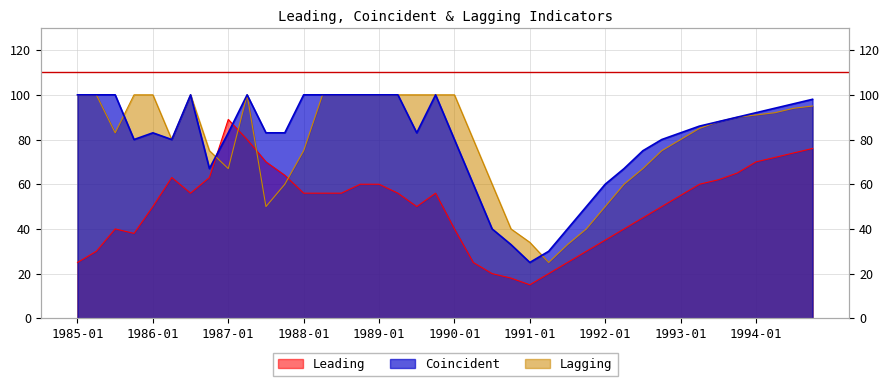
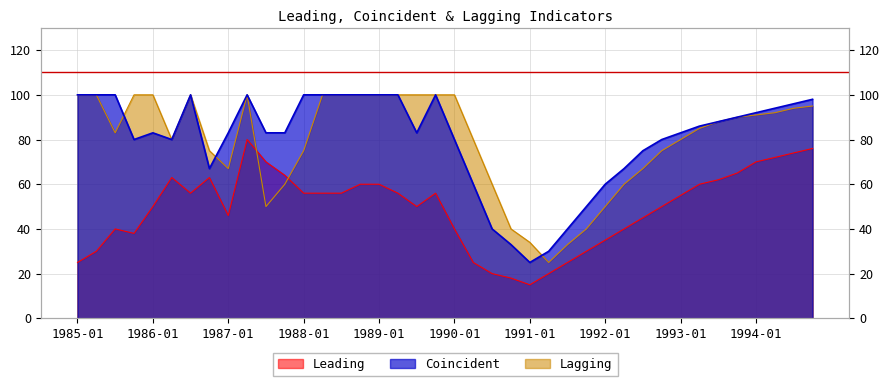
  {
    "Leading": {
      "1985-01": 25,
      "1986-01": 50,
-     "1987-01": 89,
+     "1987-01": 46,
      "1988-01": 56,
      "1989-01": 60,
      "1990-01": 40,
      "1991-01": 15,
      "1992-01": 35,
      "1993-01": 55,
      "1994-01": 70
    },
    "Lagging": {
      "1986-01": 100,
      "1987-01": 67,
      "1988-01": 75,
      "1990-01": 100,
      "1991-01": 34,
      "1992-01": 50,
      "1993-01": 80
    },
    "Coincident": {
      "1986-01": 83,
      "1987-01": 83,
      "1988-01": 100,
      "1990-01": 80,
      "1991-01": 25,
      "1992-01": 60,
      "1993-01": 83
    }
  }
